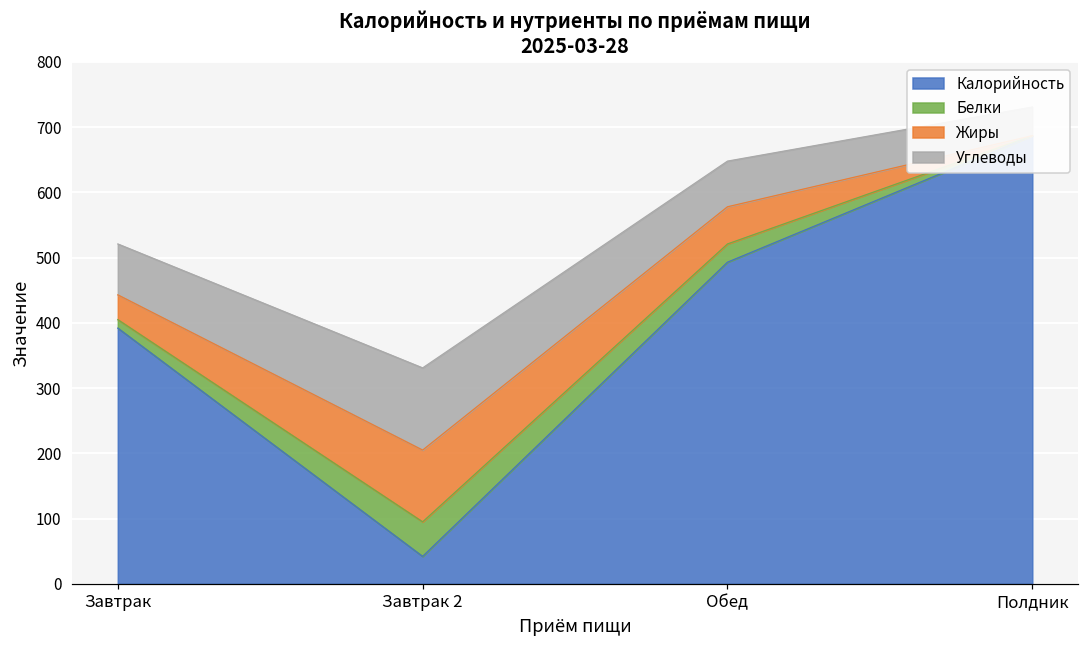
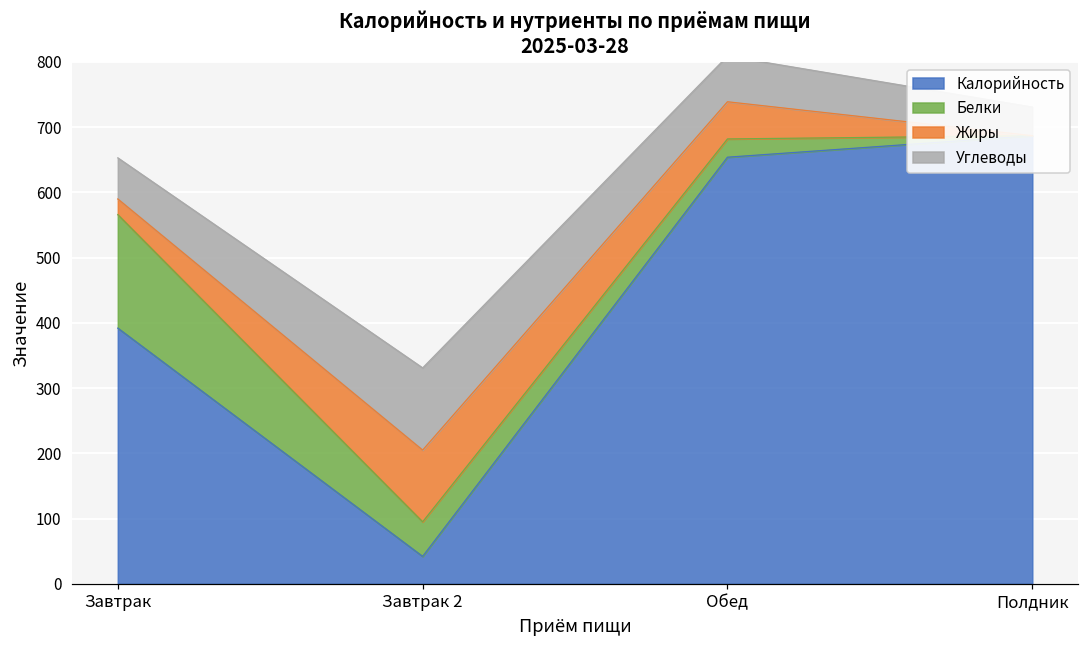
  {
    "Калорийность": {
      "Завтрак": 390,
      "Завтрак 2": 40,
-     "Обед": 490
+     "Обед": 650
    },
    "Белки": {
-     "Завтрак": 10,
+     "Завтрак": 170,
      "Завтрак 2": 50,
      "Обед": 30
    },
    "Жиры": {
-     "Завтрак": 40,
+     "Завтрак": 20,
      "Завтрак 2": 110,
      "Обед": 60
    },
    "Углеводы": {
-     "Завтрак": 80,
+     "Завтрак": 60,
      "Завтрак 2": 130
    }
  }
